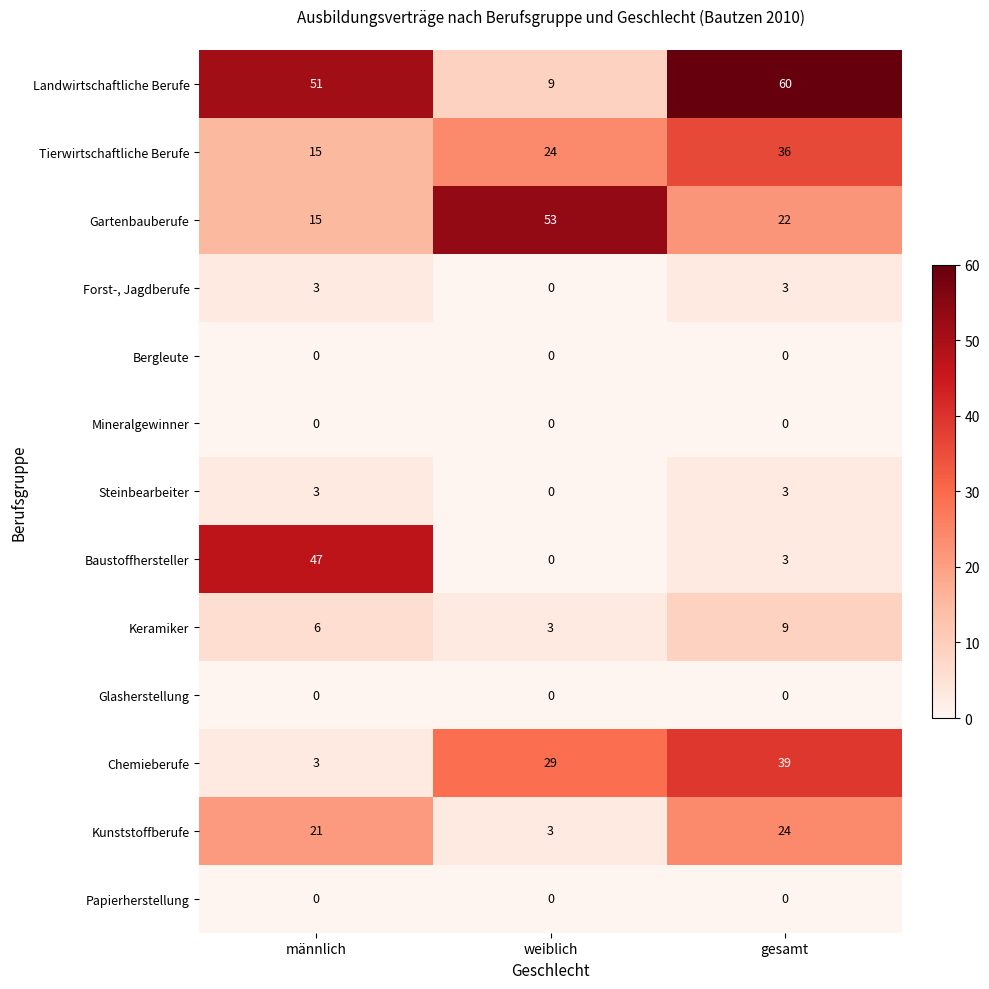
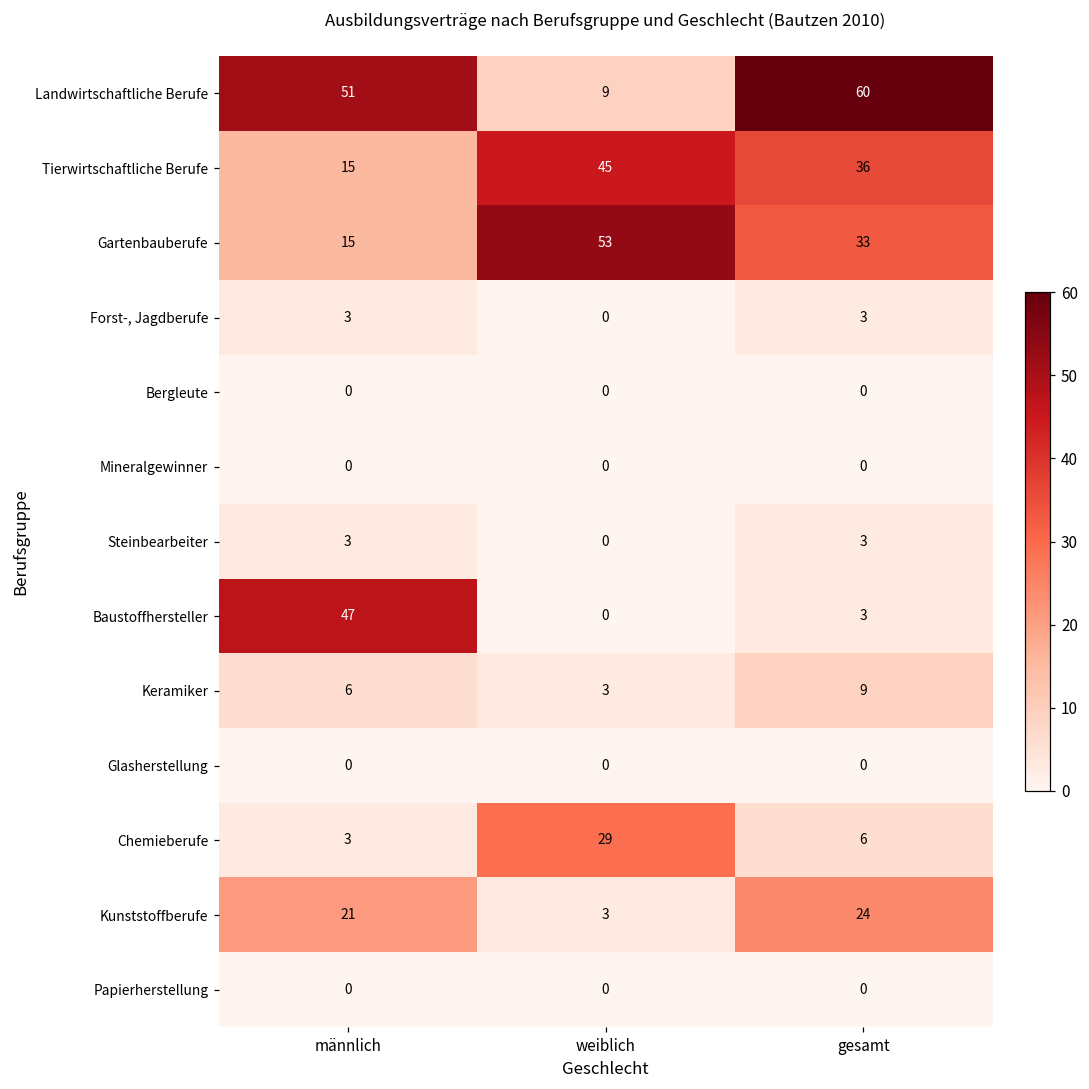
  {
    "Landwirtschaftliche Berufe": {
      "männlich": 51,
      "weiblich": 9,
      "gesamt": 60
    },
    "Tierwirtschaftliche Berufe": {
      "männlich": 15,
-     "weiblich": 24,
+     "weiblich": 45,
      "gesamt": 36
    },
    "Gartenbauberufe": {
      "männlich": 15,
      "weiblich": 53,
-     "gesamt": 22
+     "gesamt": 33
    },
    "Forst-, Jagdberufe": {
      "männlich": 3,
      "weiblich": 0,
      "gesamt": 3
    },
    "Bergleute": {
      "männlich": 0,
      "weiblich": 0,
      "gesamt": 0
    },
    "Mineralgewinner": {
      "männlich": 0,
      "weiblich": 0,
      "gesamt": 0
    },
    "Steinbearbeiter": {
      "männlich": 3,
      "weiblich": 0,
      "gesamt": 3
    },
    "Baustoffhersteller": {
      "männlich": 47,
      "weiblich": 0,
      "gesamt": 3
    },
    "Keramiker": {
      "männlich": 6,
      "weiblich": 3,
      "gesamt": 9
    },
    "Glasherstellung": {
      "männlich": 0,
      "weiblich": 0,
      "gesamt": 0
    },
    "Chemieberufe": {
      "männlich": 3,
      "weiblich": 29,
-     "gesamt": 39
+     "gesamt": 6
    },
    "Kunststoffberufe": {
      "männlich": 21,
      "weiblich": 3,
      "gesamt": 24
    },
    "Papierherstellung": {
      "männlich": 0,
      "weiblich": 0,
      "gesamt": 0
    }
  }
